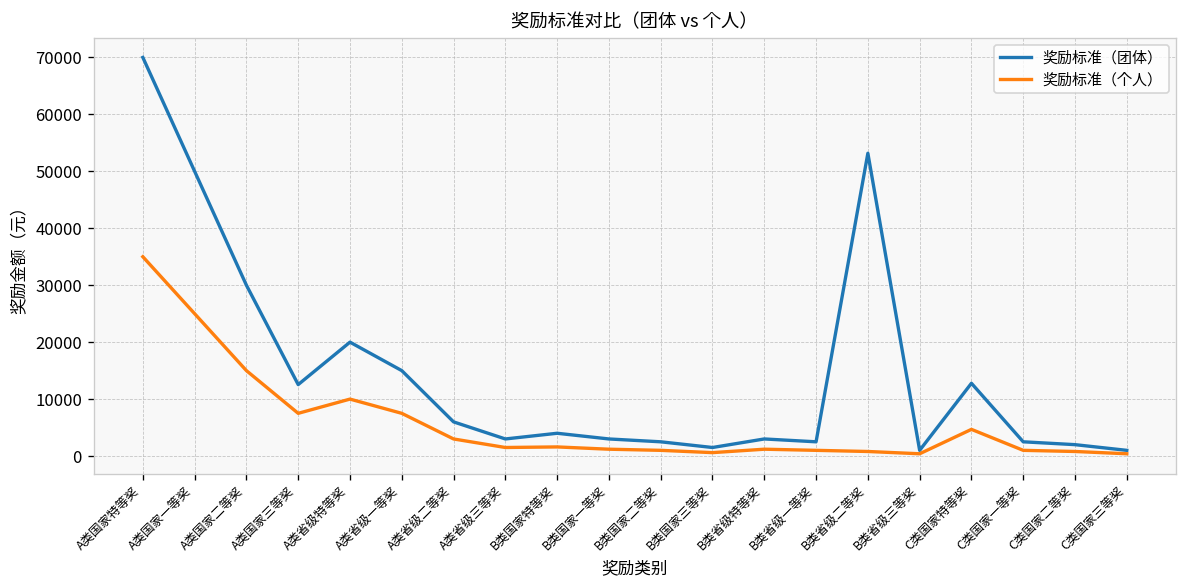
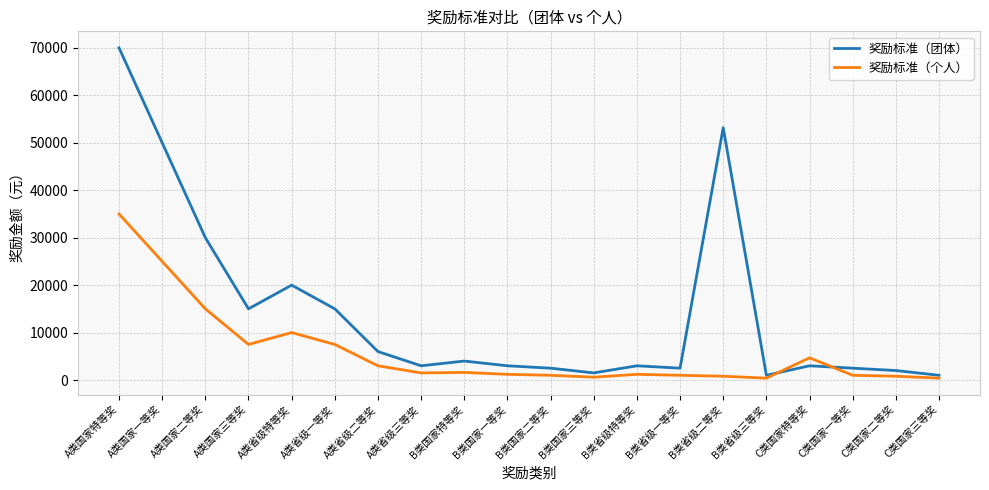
  {
    "奖励标准（团体）": {
      "A类国家特等奖": 70000,
      "A类国家一等奖": 50000,
      "A类国家二等奖": 30000,
-     "A类国家三等奖": 13000,
+     "A类国家三等奖": 15000,
      "A类省级特等奖": 20000,
      "A类省级一等奖": 15000,
      "A类省级二等奖": 6000,
      "A类省级三等奖": 3000,
      "B类国家特等奖": 4000,
      "B类国家一等奖": 3000,
      "B类国家二等奖": 3000,
      "B类国家三等奖": 2000,
      "B类省级特等奖": 3000,
      "B类省级一等奖": 3000,
      "B类省级二等奖": 53000,
      "B类省级三等奖": 1000,
-     "C类国家特等奖": 13000,
+     "C类国家特等奖": 3000,
      "C类国家一等奖": 3000,
      "C类国家二等奖": 2000,
      "C类国家三等奖": 1000
    },
    "奖励标准（个人）": {
      "A类国家特等奖": 35000,
      "A类国家一等奖": 25000,
      "A类国家二等奖": 15000,
      "A类国家三等奖": 8000,
      "A类省级特等奖": 10000,
      "A类省级一等奖": 8000,
      "A类省级二等奖": 3000,
      "A类省级三等奖": 2000,
      "B类国家特等奖": 2000,
      "B类国家一等奖": 1000,
      "B类国家二等奖": 1000,
      "B类国家三等奖": 1000,
      "B类省级特等奖": 1000,
      "B类省级一等奖": 1000,
      "B类省级二等奖": 1000,
      "B类省级三等奖": 0,
      "C类国家特等奖": 5000,
      "C类国家一等奖": 1000,
      "C类国家二等奖": 1000,
      "C类国家三等奖": 0
    }
  }
